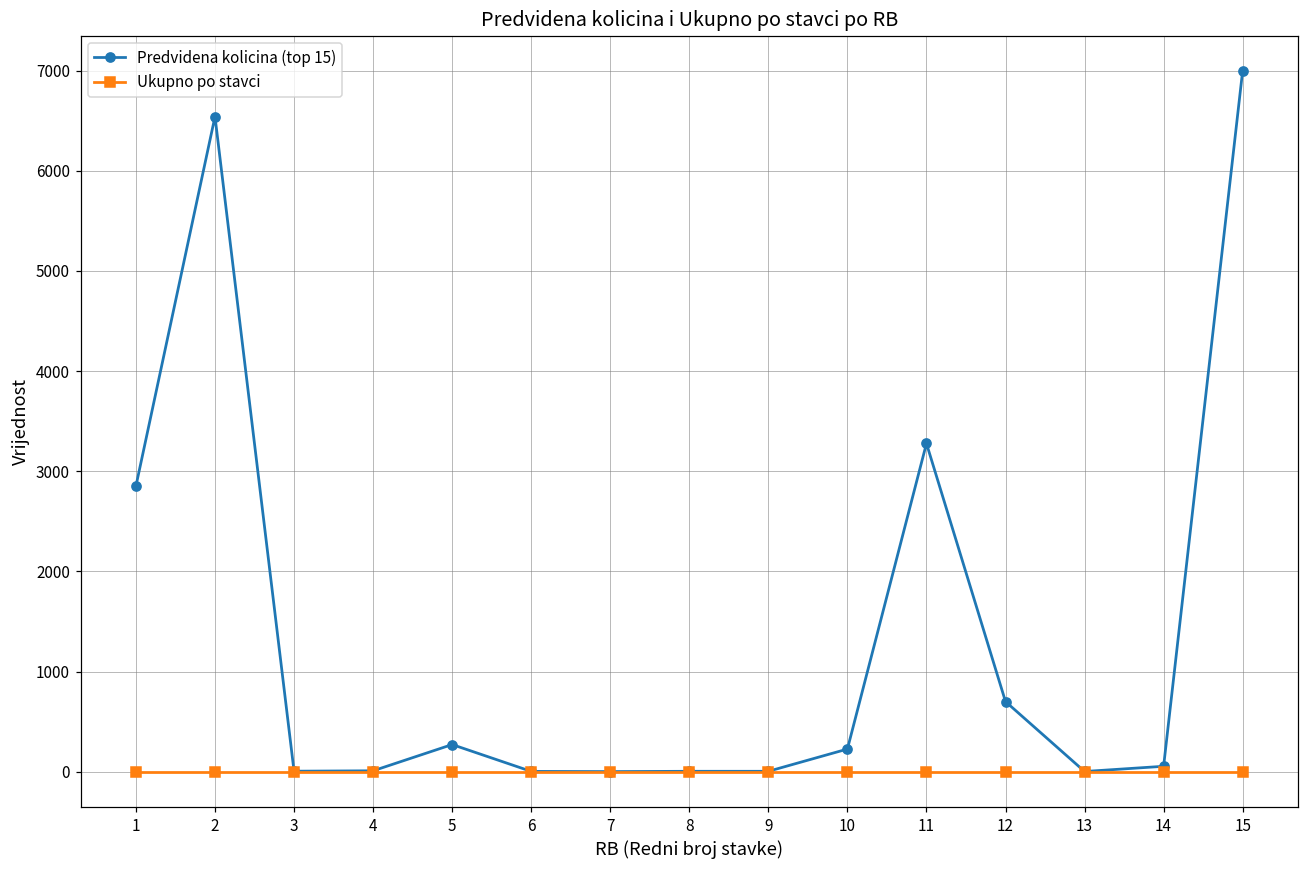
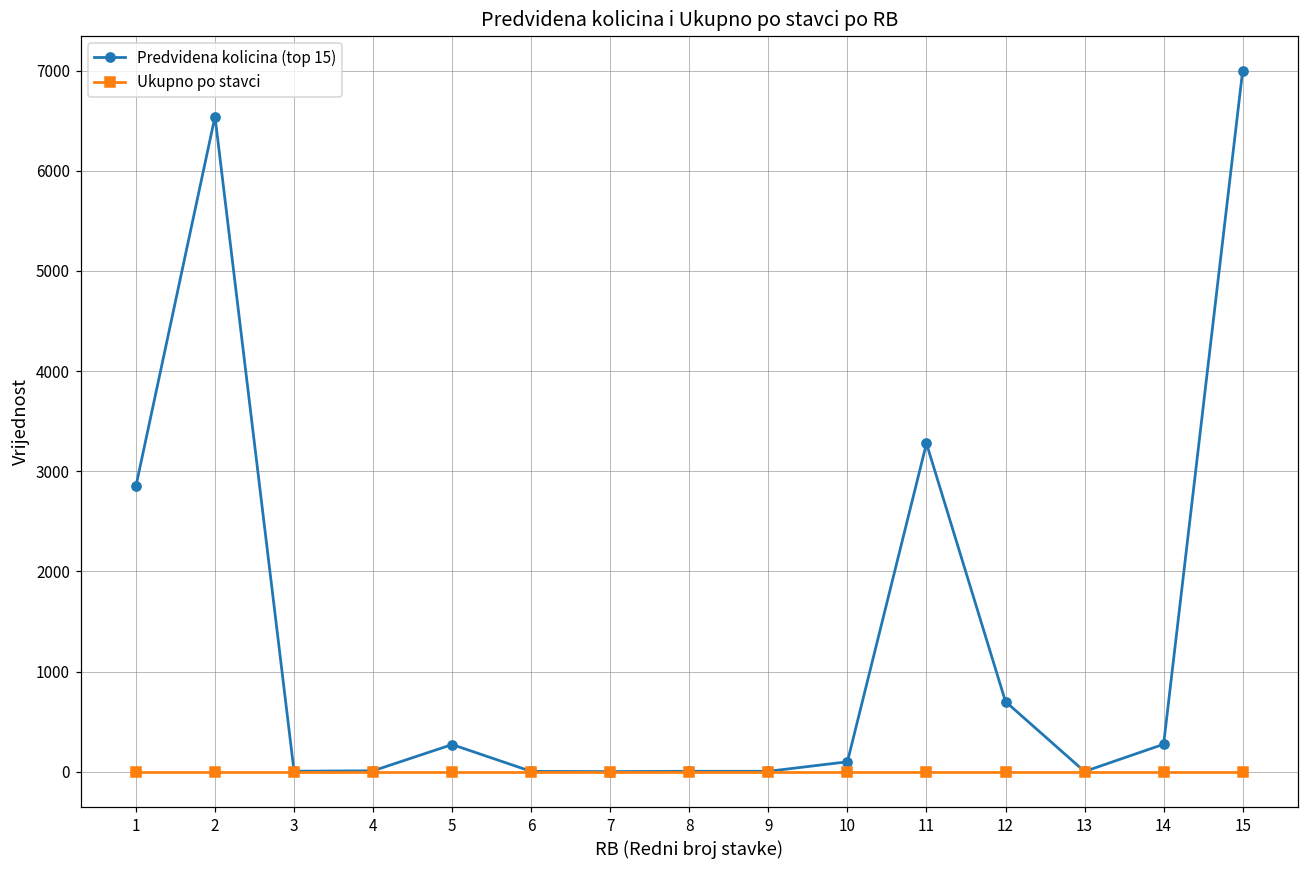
  {
    "Predvidena kolicina (top 15)": {
      "1": 2900,
      "2": 6500,
      "5": 300,
-     "10": 200,
+     "10": 100,
      "11": 3300,
      "12": 700,
-     "14": 100,
+     "14": 300,
      "15": 7000
    },
    "Ukupno po stavci": {
      "1": 0,
      "2": 0,
      "5": 0,
      "10": 0,
      "11": 0,
      "12": 0,
      "14": 0,
      "15": 0
    }
  }
